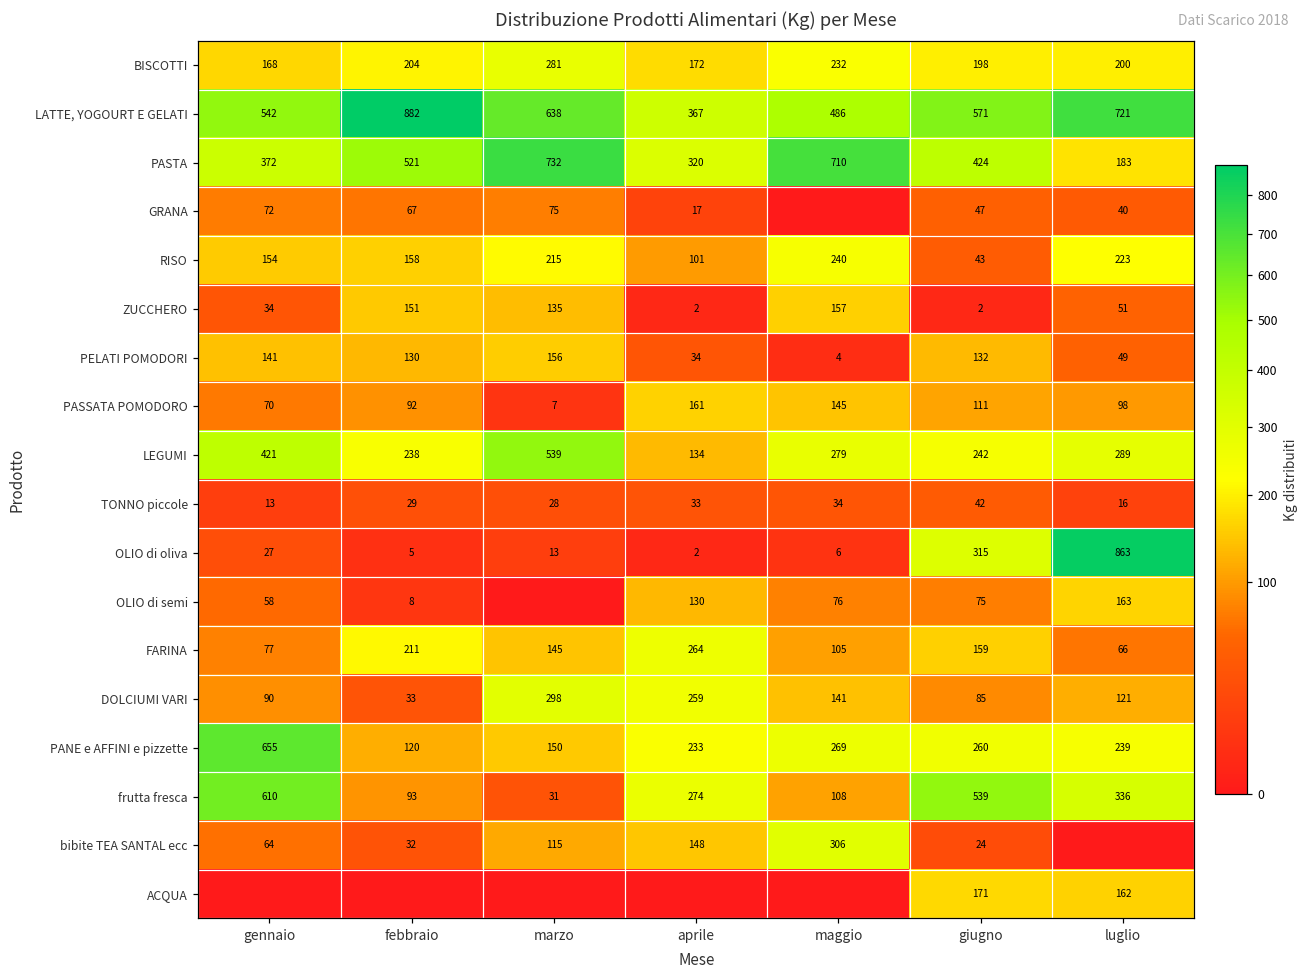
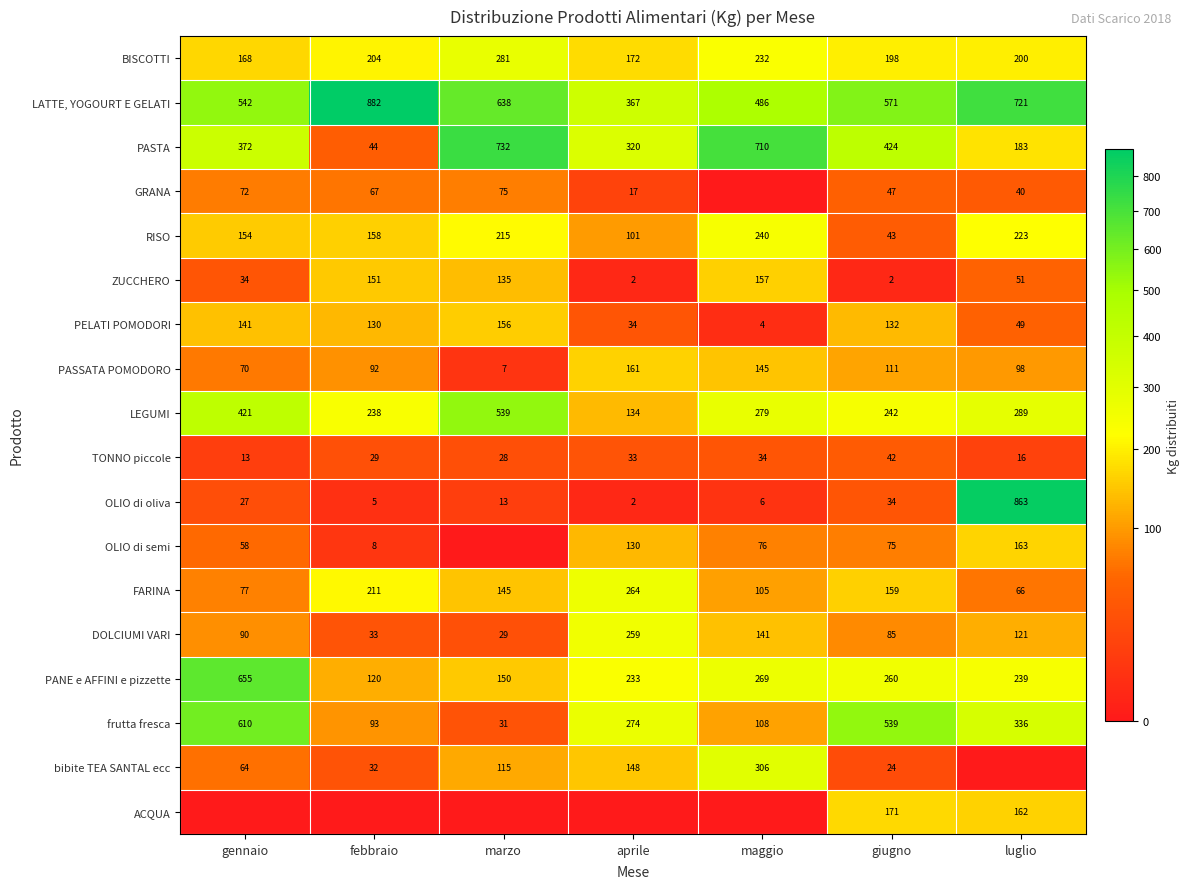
  {
    "BISCOTTI": {
      "gennaio": 168,
      "febbraio": 204,
      "marzo": 281,
      "aprile": 172,
      "maggio": 232,
      "giugno": 198,
      "luglio": 200
    },
    "LATTE, YOGOURT E GELATI": {
      "gennaio": 542,
      "febbraio": 882,
      "marzo": 638,
      "aprile": 367,
      "maggio": 486,
      "giugno": 571,
      "luglio": 721
    },
    "PASTA": {
      "gennaio": 372,
-     "febbraio": 521,
+     "febbraio": 44,
      "marzo": 732,
      "aprile": 320,
      "maggio": 710,
      "giugno": 424,
      "luglio": 183
    },
    "GRANA": {
      "gennaio": 72,
      "febbraio": 67,
      "marzo": 75,
      "aprile": 17,
      "giugno": 47,
      "luglio": 40
    },
    "RISO": {
      "gennaio": 154,
      "febbraio": 158,
      "marzo": 215,
      "aprile": 101,
      "maggio": 240,
      "giugno": 43,
      "luglio": 223
    },
    "ZUCCHERO": {
      "gennaio": 34,
      "febbraio": 151,
      "marzo": 135,
      "aprile": 2,
      "maggio": 157,
      "giugno": 2,
      "luglio": 51
    },
    "PELATI POMODORI": {
      "gennaio": 141,
      "febbraio": 130,
      "marzo": 156,
      "aprile": 34,
      "maggio": 4,
      "giugno": 132,
      "luglio": 49
    },
    "PASSATA POMODORO": {
      "gennaio": 70,
      "febbraio": 92,
      "marzo": 7,
      "aprile": 161,
      "maggio": 145,
      "giugno": 111,
      "luglio": 98
    },
    "LEGUMI": {
      "gennaio": 421,
      "febbraio": 238,
      "marzo": 539,
      "aprile": 134,
      "maggio": 279,
      "giugno": 242,
      "luglio": 289
    },
    "TONNO piccole": {
      "gennaio": 13,
      "febbraio": 29,
      "marzo": 28,
      "aprile": 33,
      "maggio": 34,
      "giugno": 42,
      "luglio": 16
    },
    "OLIO di oliva": {
      "gennaio": 27,
      "febbraio": 5,
      "marzo": 13,
      "aprile": 2,
      "maggio": 6,
-     "giugno": 315,
+     "giugno": 34,
      "luglio": 863
    },
    "OLIO di semi": {
      "gennaio": 58,
      "febbraio": 8,
      "aprile": 130,
      "maggio": 76,
      "giugno": 75,
      "luglio": 163
    },
    "FARINA": {
      "gennaio": 77,
      "febbraio": 211,
      "marzo": 145,
      "aprile": 264,
      "maggio": 105,
      "giugno": 159,
      "luglio": 66
    },
    "DOLCIUMI VARI": {
      "gennaio": 90,
      "febbraio": 33,
-     "marzo": 298,
+     "marzo": 29,
      "aprile": 259,
      "maggio": 141,
      "giugno": 85,
      "luglio": 121
    },
    "PANE e AFFINI e pizzette": {
      "gennaio": 655,
      "febbraio": 120,
      "marzo": 150,
      "aprile": 233,
      "maggio": 269,
      "giugno": 260,
      "luglio": 239
    },
    "frutta fresca": {
      "gennaio": 610,
      "febbraio": 93,
      "marzo": 31,
      "aprile": 274,
      "maggio": 108,
      "giugno": 539,
      "luglio": 336
    },
    "bibite TEA SANTAL ecc": {
      "gennaio": 64,
      "febbraio": 32,
      "marzo": 115,
      "aprile": 148,
      "maggio": 306,
      "giugno": 24
    },
    "ACQUA": {
      "giugno": 171,
      "luglio": 162
    }
  }
